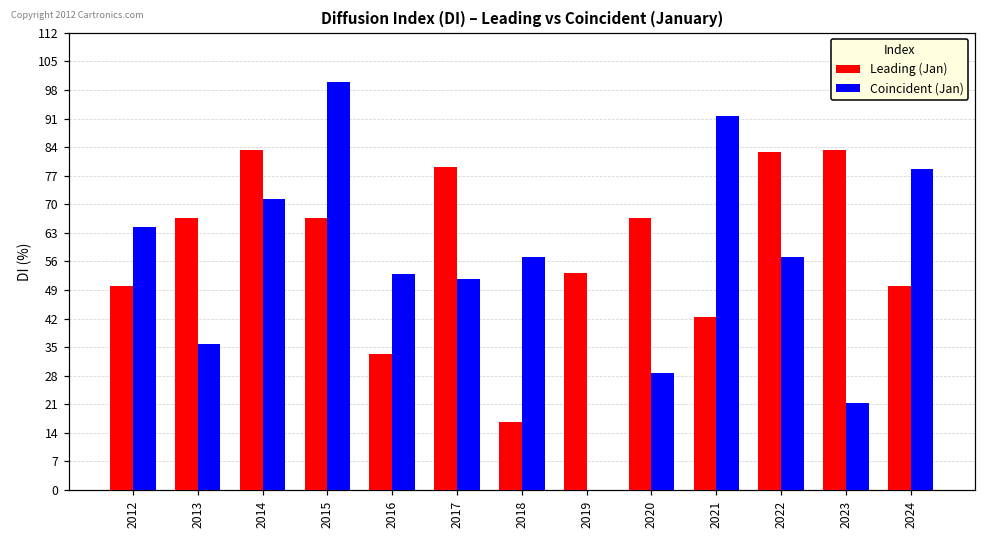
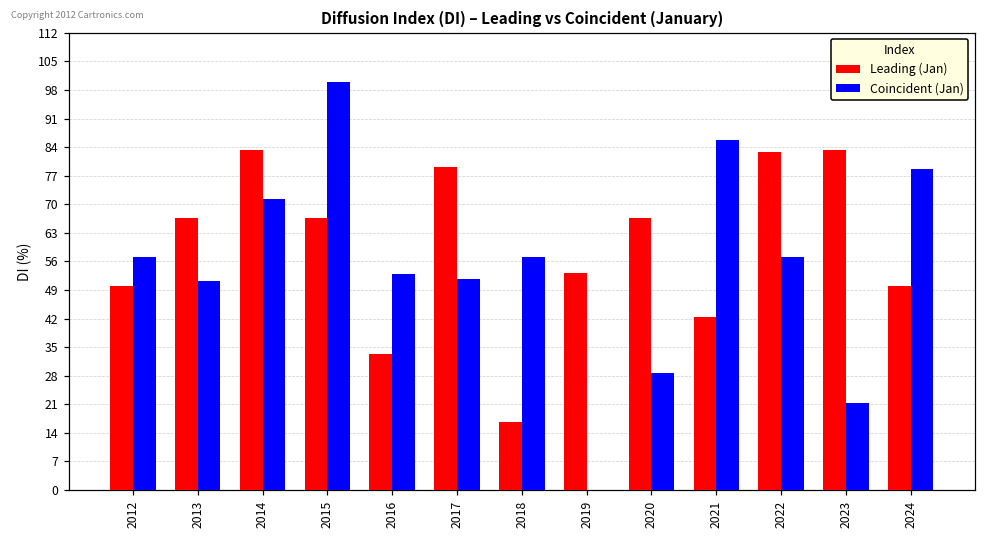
  {
    "Leading (Jan)": {
      "2012": 50,
      "2013": 67,
      "2014": 83,
      "2015": 67,
      "2016": 33,
      "2017": 79,
      "2018": 17,
      "2019": 53,
      "2020": 67,
      "2021": 42,
      "2022": 83,
      "2023": 83,
      "2024": 50
    },
    "Coincident (Jan)": {
-     "2012": 64,
-     "2013": 36,
+     "2012": 57,
+     "2013": 51,
      "2014": 71,
      "2015": 100,
      "2016": 53,
      "2017": 52,
      "2018": 57,
      "2019": 0,
      "2020": 29,
-     "2021": 92,
+     "2021": 86,
      "2022": 57,
      "2023": 21,
      "2024": 79
    }
  }
